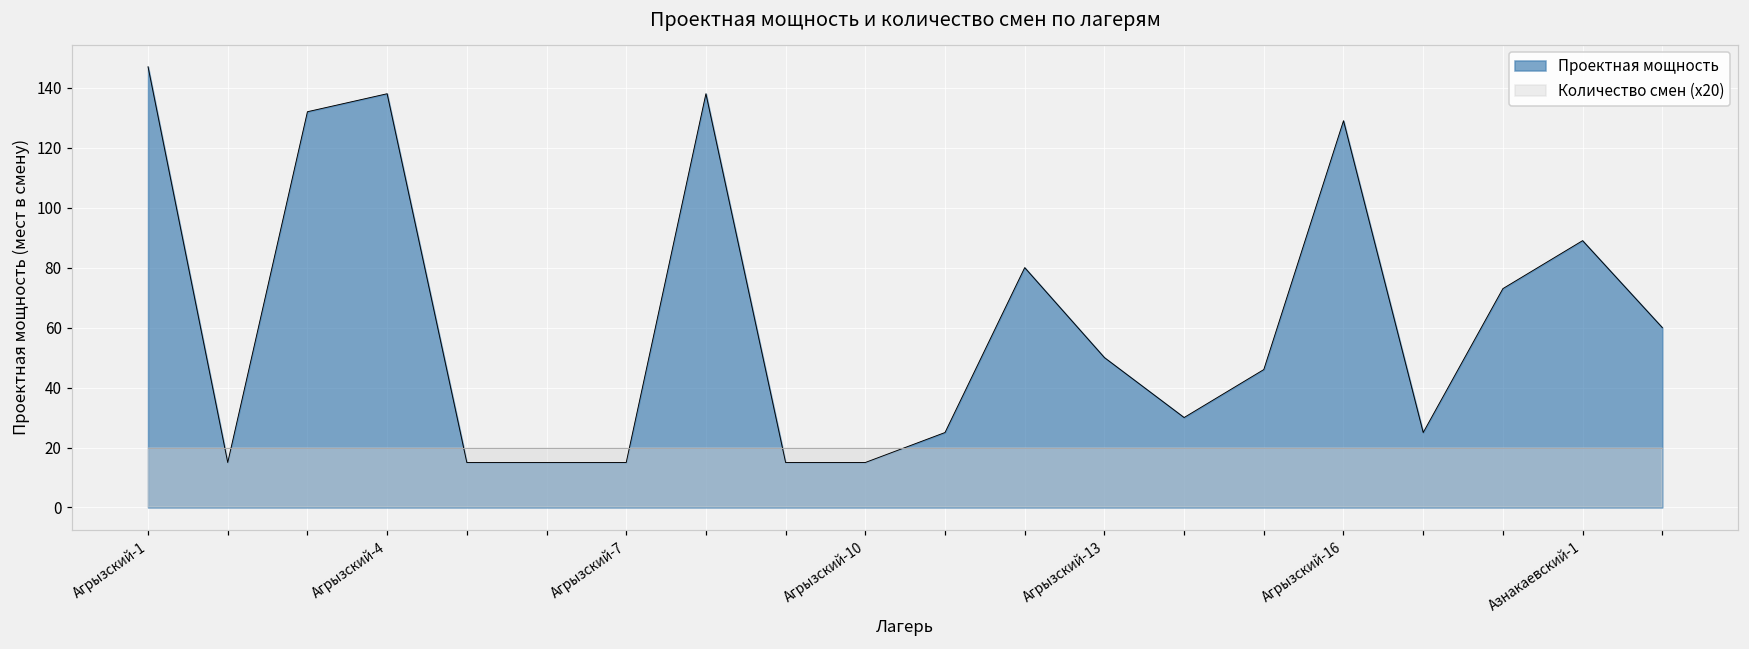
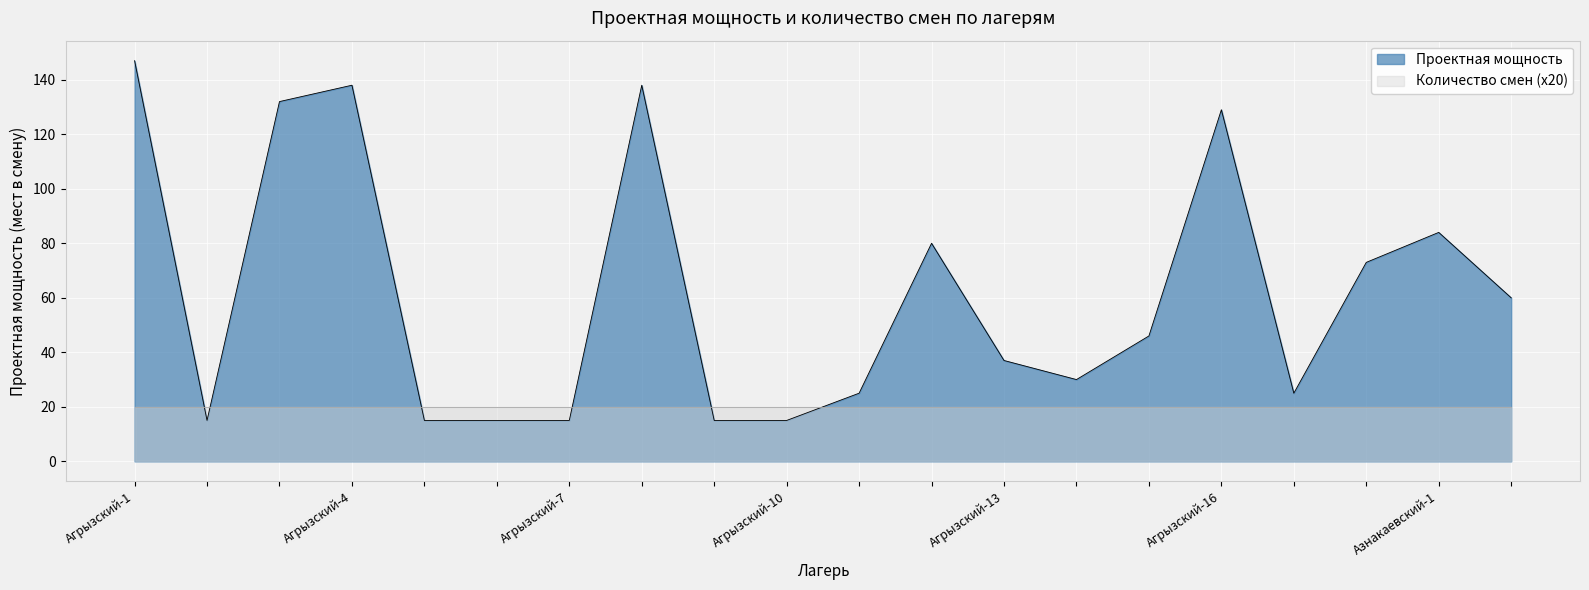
  {
    "Проектная мощность": {
      "Агрызский-1": 147,
      "Агрызский-4": 138,
      "Агрызский-7": 15,
      "Агрызский-10": 15,
-     "Агрызский-13": 50,
+     "Агрызский-13": 37,
      "Агрызский-16": 129,
-     "Азнакаевский-1": 89
+     "Азнакаевский-1": 84
    },
    "Количество смен (x20)": {
      "Агрызский-1": 20,
      "Агрызский-4": 20,
      "Агрызский-7": 20,
      "Агрызский-10": 20,
      "Агрызский-13": 20,
      "Агрызский-16": 20,
      "Азнакаевский-1": 20
    }
  }
